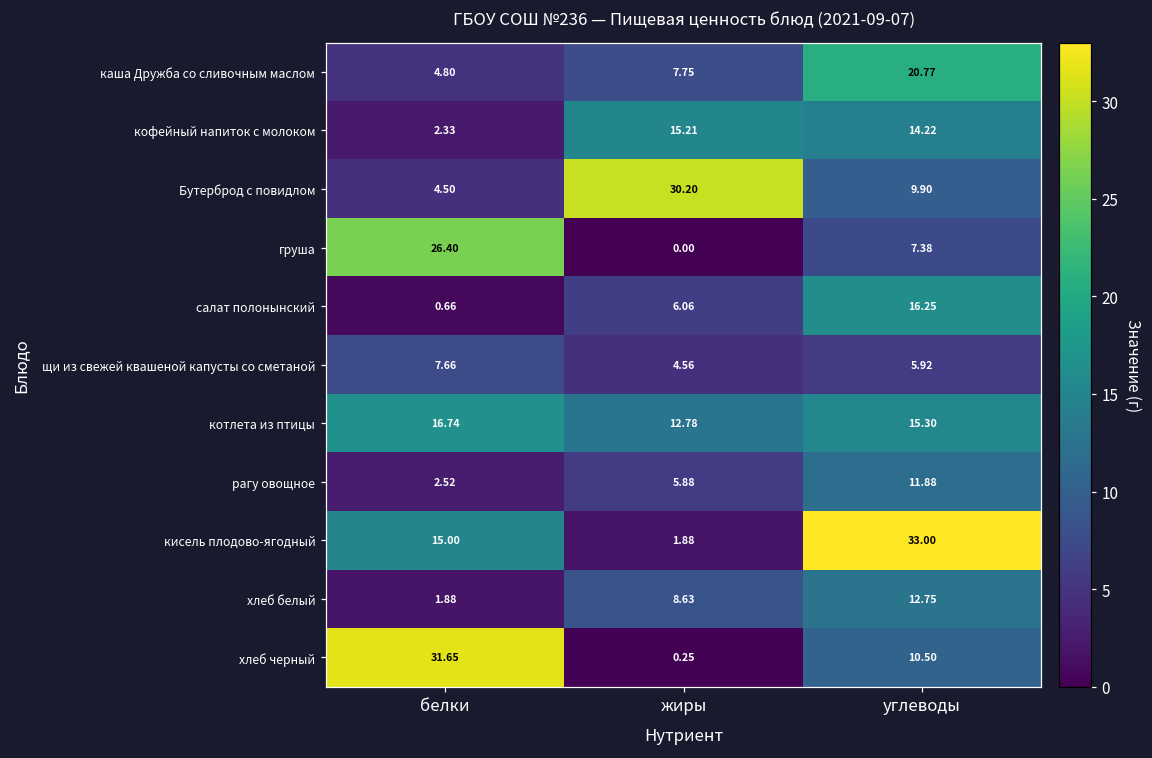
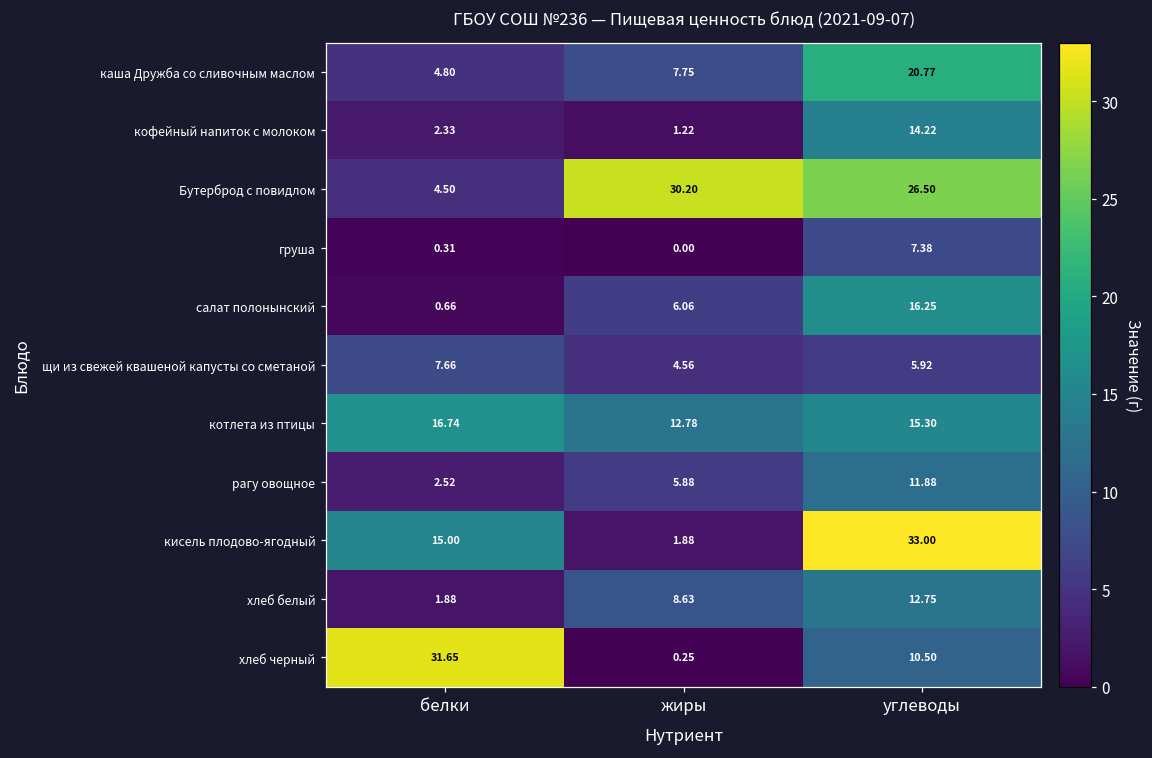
  {
    "каша Дружба со сливочным маслом": {
      "белки": 4.80,
      "жиры": 7.75,
      "углеводы": 20.77
    },
    "кофейный напиток с молоком": {
      "белки": 2.33,
-     "жиры": 15.21,
+     "жиры": 1.22,
      "углеводы": 14.22
    },
    "Бутерброд с повидлом": {
      "белки": 4.50,
      "жиры": 30.20,
-     "углеводы": 9.90
+     "углеводы": 26.50
    },
    "груша": {
-     "белки": 26.40,
+     "белки": 0.31,
      "жиры": 0.00,
      "углеводы": 7.38
    },
    "салат полонынский": {
      "белки": 0.66,
      "жиры": 6.06,
      "углеводы": 16.25
    },
    "щи из свежей квашеной капусты со сметаной": {
      "белки": 7.66,
      "жиры": 4.56,
      "углеводы": 5.92
    },
    "котлета из птицы": {
      "белки": 16.74,
      "жиры": 12.78,
      "углеводы": 15.30
    },
    "рагу овощное": {
      "белки": 2.52,
      "жиры": 5.88,
      "углеводы": 11.88
    },
    "кисель плодово-ягодный": {
      "белки": 15.00,
      "жиры": 1.88,
      "углеводы": 33.00
    },
    "хлеб белый": {
      "белки": 1.88,
      "жиры": 8.63,
      "углеводы": 12.75
    },
    "хлеб черный": {
      "белки": 31.65,
      "жиры": 0.25,
      "углеводы": 10.50
    }
  }
